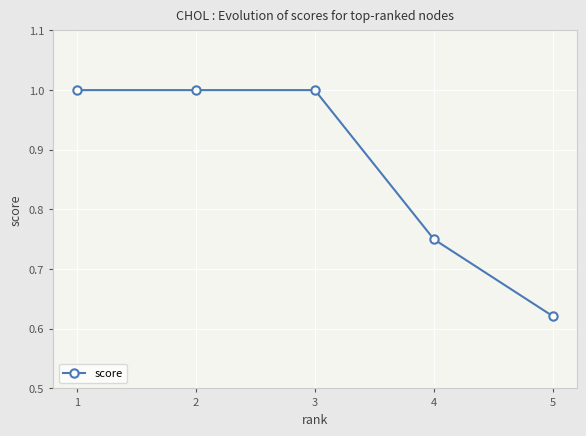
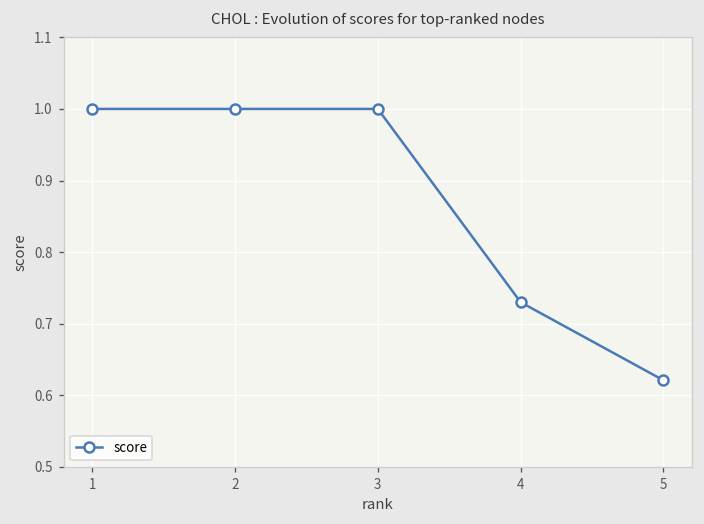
  {
    "1": 1.00,
    "2": 1.00,
    "3": 1.00,
-   "4": 0.75,
+   "4": 0.73,
    "5": 0.62
  }
